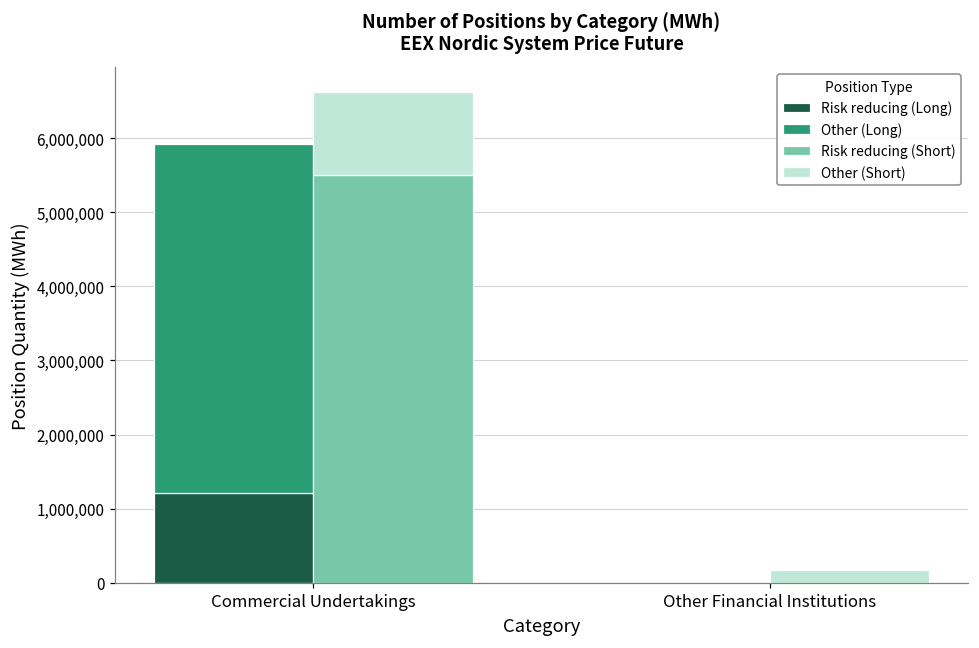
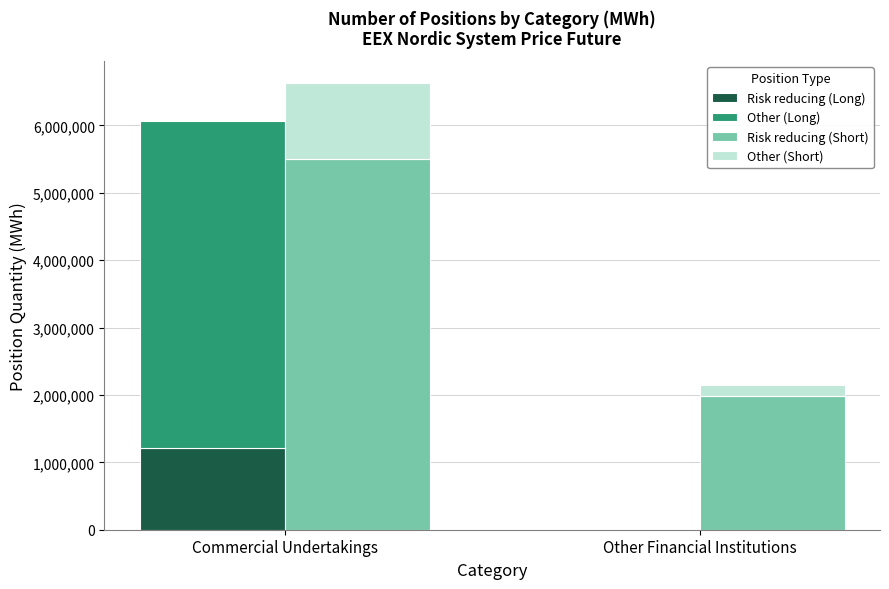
  {
    "Risk reducing (Long)": {
      "Commercial Undertakings": "1,200,000",
      "Other Financial Institutions": "0"
    },
    "Other (Long)": {
-     "Commercial Undertakings": "4,700,000",
+     "Commercial Undertakings": "4,800,000",
      "Other Financial Institutions": "0"
    },
    "Risk reducing (Short)": {
      "Commercial Undertakings": "5,500,000",
-     "Other Financial Institutions": "0"
+     "Other Financial Institutions": "2,000,000"
    },
    "Other (Short)": {
      "Commercial Undertakings": "1,100,000",
      "Other Financial Institutions": "200,000"
    }
  }
